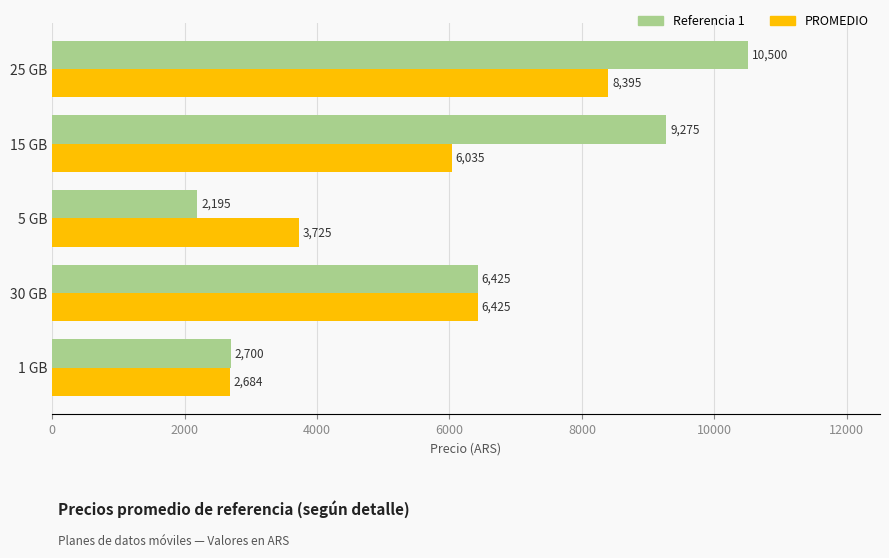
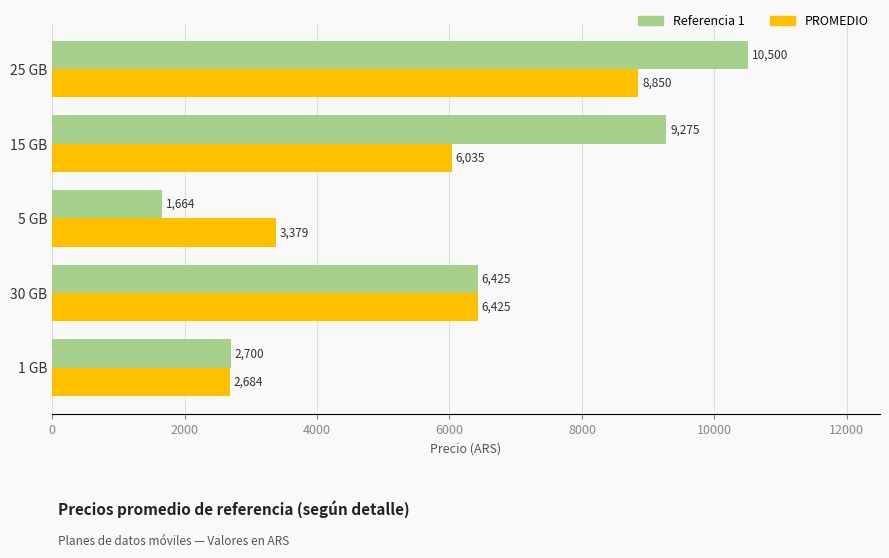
  {
    "Referencia 1": {
      "25 GB": "10,500",
      "15 GB": "9,275",
-     "5 GB": "2,195",
+     "5 GB": "1,664",
      "30 GB": "6,425",
      "1 GB": "2,700"
    },
    "PROMEDIO": {
-     "25 GB": "8,395",
+     "25 GB": "8,850",
      "15 GB": "6,035",
-     "5 GB": "3,725",
+     "5 GB": "3,379",
      "30 GB": "6,425",
      "1 GB": "2,684"
    }
  }
